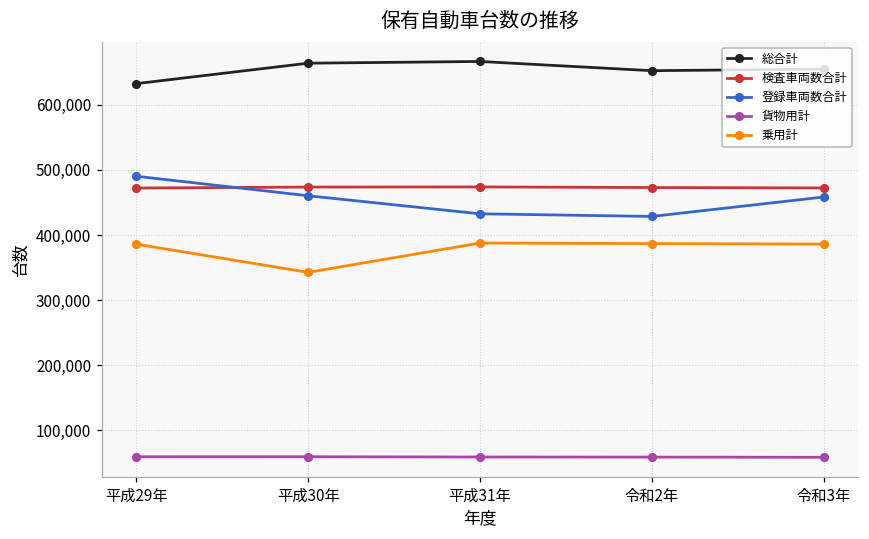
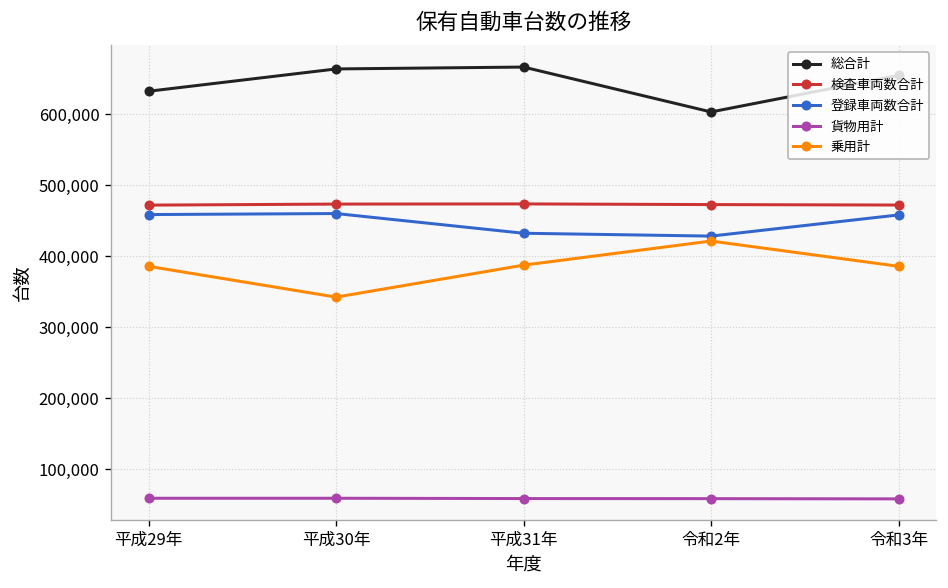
  {
    "総合計": {
      "平成29年": "630,000",
      "平成30年": "660,000",
      "平成31年": "670,000",
-     "令和2年": "650,000"
+     "令和2年": "600,000"
    },
    "検査車両数合計": {
      "平成29年": "470,000",
      "平成30年": "470,000",
      "平成31年": "470,000",
      "令和2年": "470,000",
      "令和3年": "470,000"
    },
    "登録車両数合計": {
-     "平成29年": "490,000",
+     "平成29年": "460,000",
      "平成30年": "460,000",
      "平成31年": "430,000",
      "令和2年": "430,000",
      "令和3年": "460,000"
    },
    "貨物用計": {
      "平成29年": "60,000",
      "平成30年": "60,000",
      "平成31年": "60,000",
      "令和2年": "60,000",
      "令和3年": "60,000"
    },
    "乗用計": {
      "平成29年": "390,000",
      "平成30年": "340,000",
      "平成31年": "390,000",
-     "令和2年": "390,000",
+     "令和2年": "420,000",
      "令和3年": "390,000"
    }
  }
